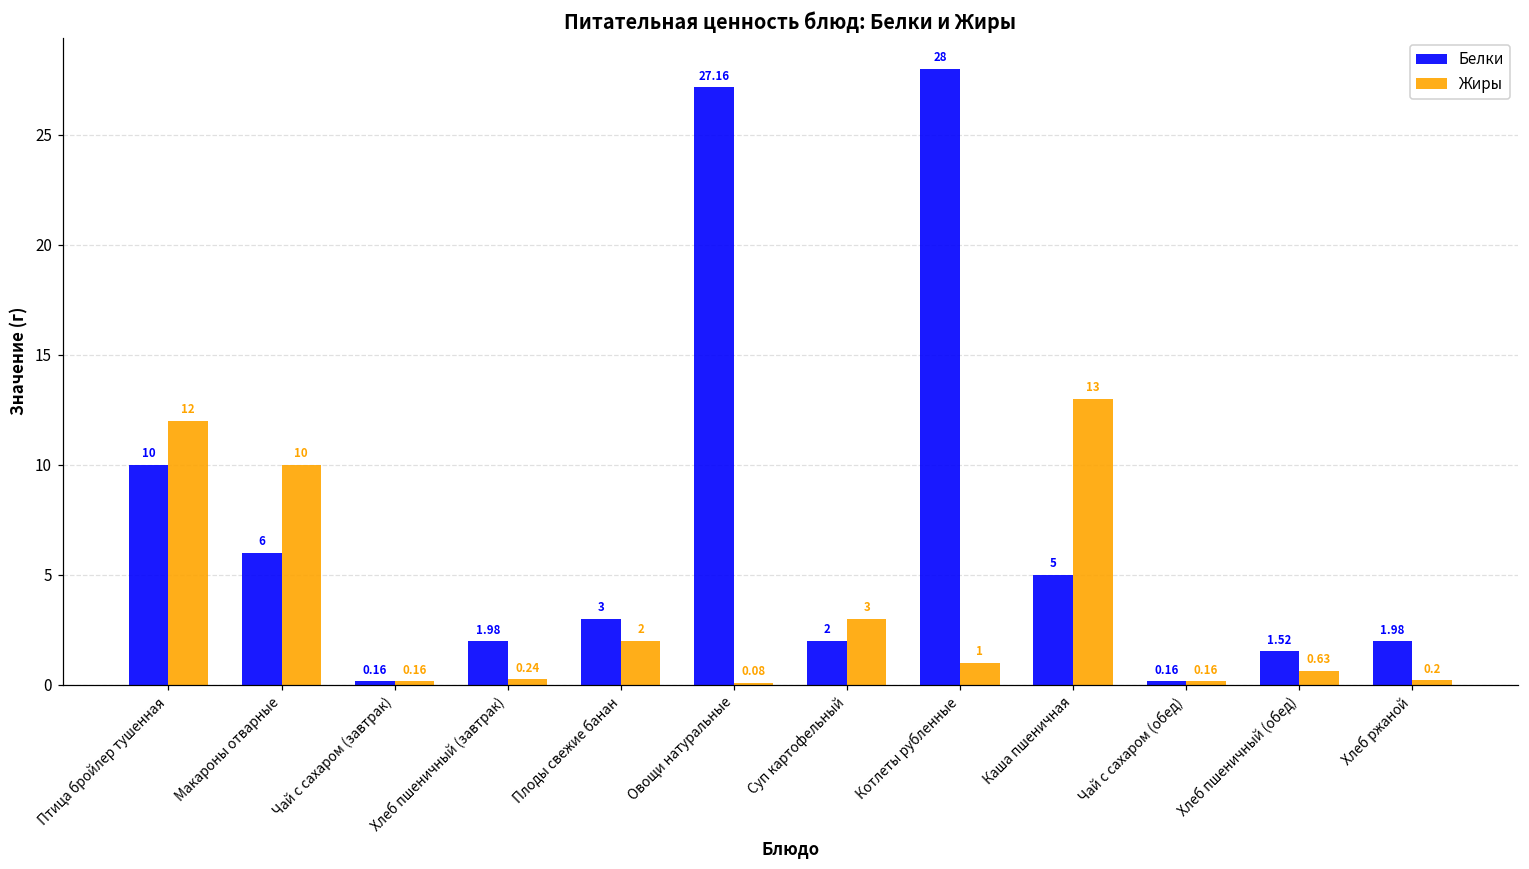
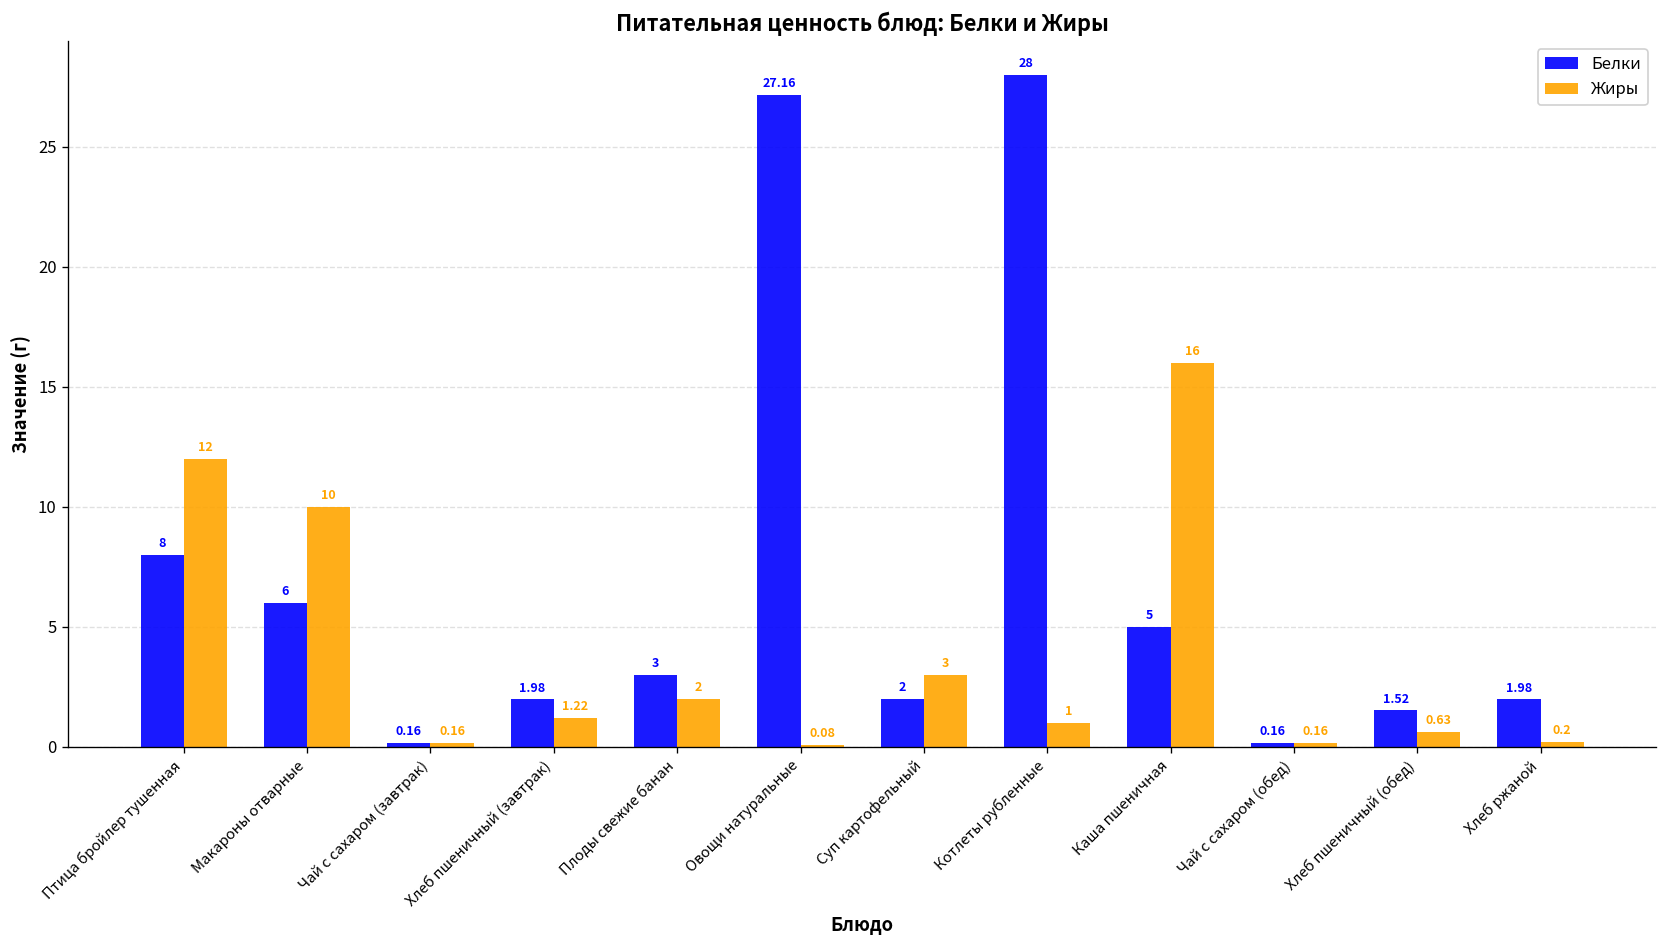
  {
    "Белки": {
-     "Птица бройлер тушенная": 10,
+     "Птица бройлер тушенная": 8,
      "Макароны отварные": 6,
      "Чай с сахаром (завтрак)": 0.16,
      "Хлеб пшеничный (завтрак)": 1.98,
      "Плоды свежие банан": 3,
      "Овощи натуральные": 27.16,
      "Суп картофельный": 2,
      "Котлеты рубленные": 28,
      "Каша пшеничная": 5,
      "Чай с сахаром (обед)": 0.16,
      "Хлеб пшеничный (обед)": 1.52,
      "Хлеб ржаной": 1.98
    },
    "Жиры": {
      "Птица бройлер тушенная": 12,
      "Макароны отварные": 10,
      "Чай с сахаром (завтрак)": 0.16,
-     "Хлеб пшеничный (завтрак)": 0.24,
+     "Хлеб пшеничный (завтрак)": 1.22,
      "Плоды свежие банан": 2,
      "Овощи натуральные": 0.08,
      "Суп картофельный": 3,
      "Котлеты рубленные": 1,
-     "Каша пшеничная": 13,
+     "Каша пшеничная": 16,
      "Чай с сахаром (обед)": 0.16,
      "Хлеб пшеничный (обед)": 0.63,
      "Хлеб ржаной": 0.2
    }
  }
